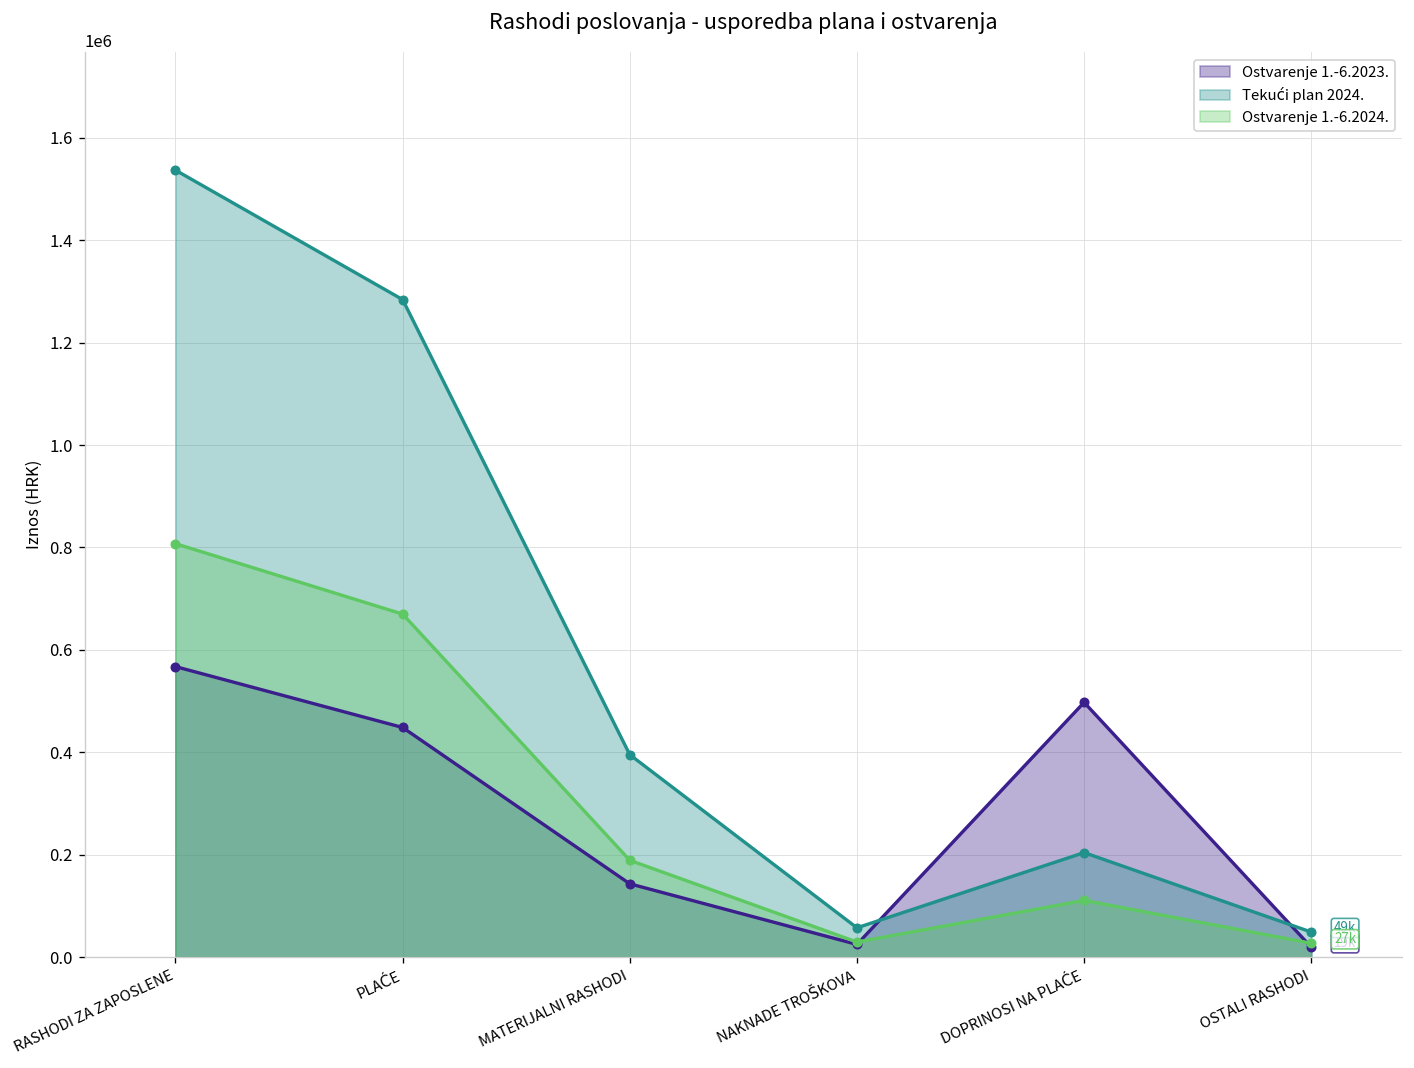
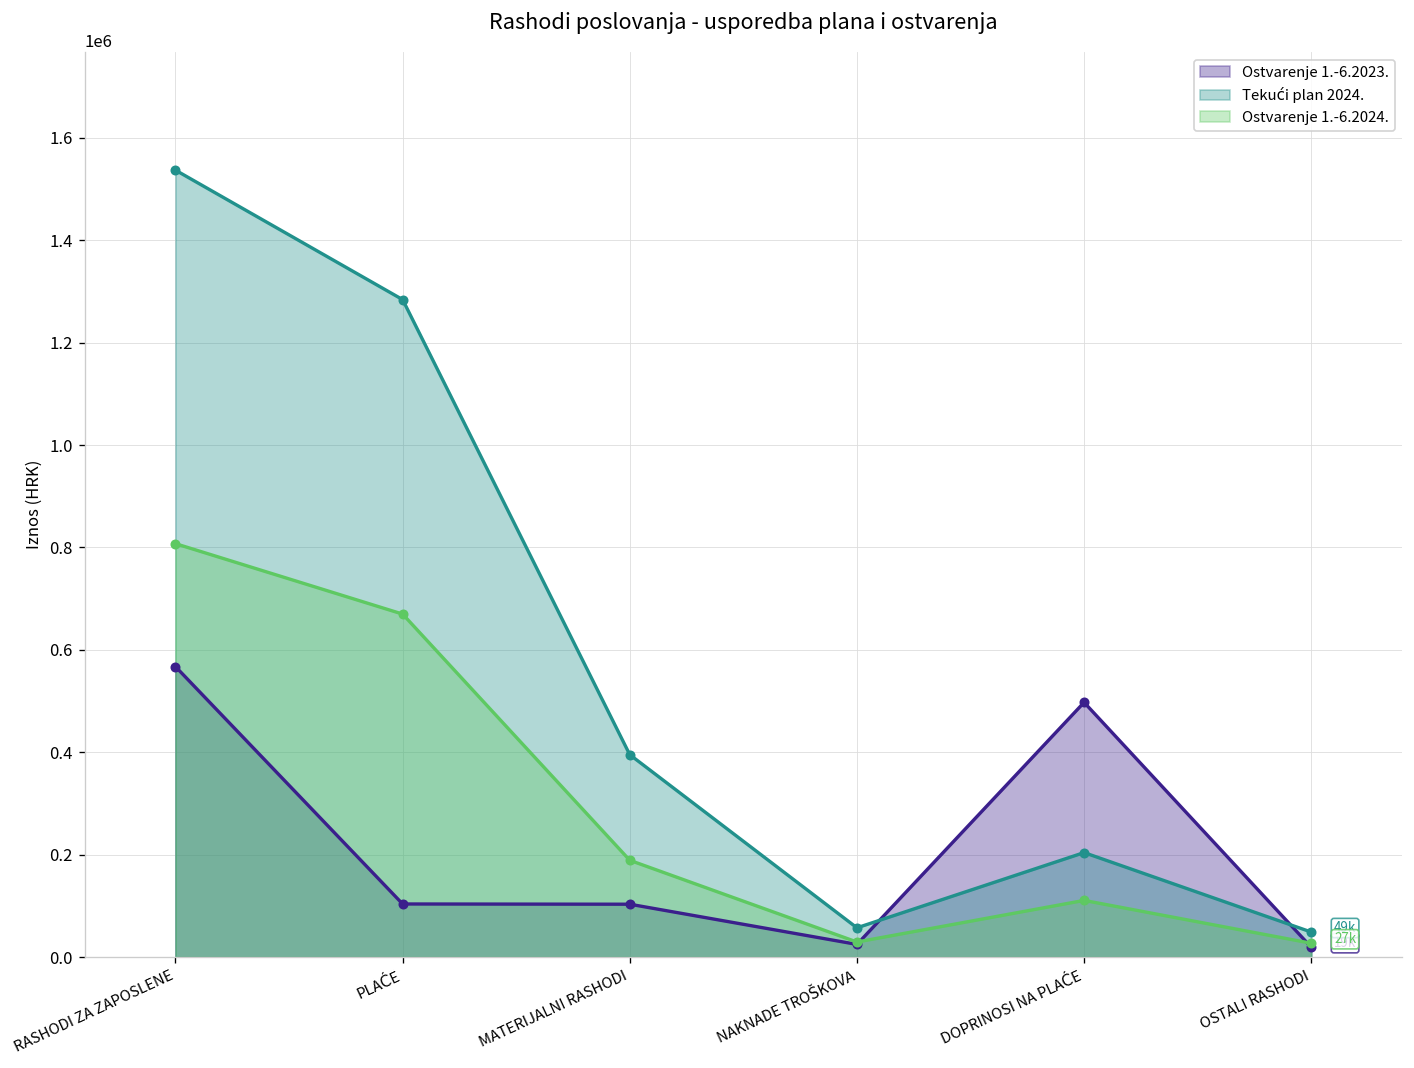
  {
    "Ostvarenje 1.-6.2023.": {
      "RASHODI ZA ZAPOSLENE": 570000,
-     "PLAĆE": 450000,
-     "MATERIJALNI RASHODI": 140000,
+     "PLAĆE": 100000,
+     "MATERIJALNI RASHODI": 100000,
      "DOPRINOSI NA PLAĆE": 500000
    }
  }
